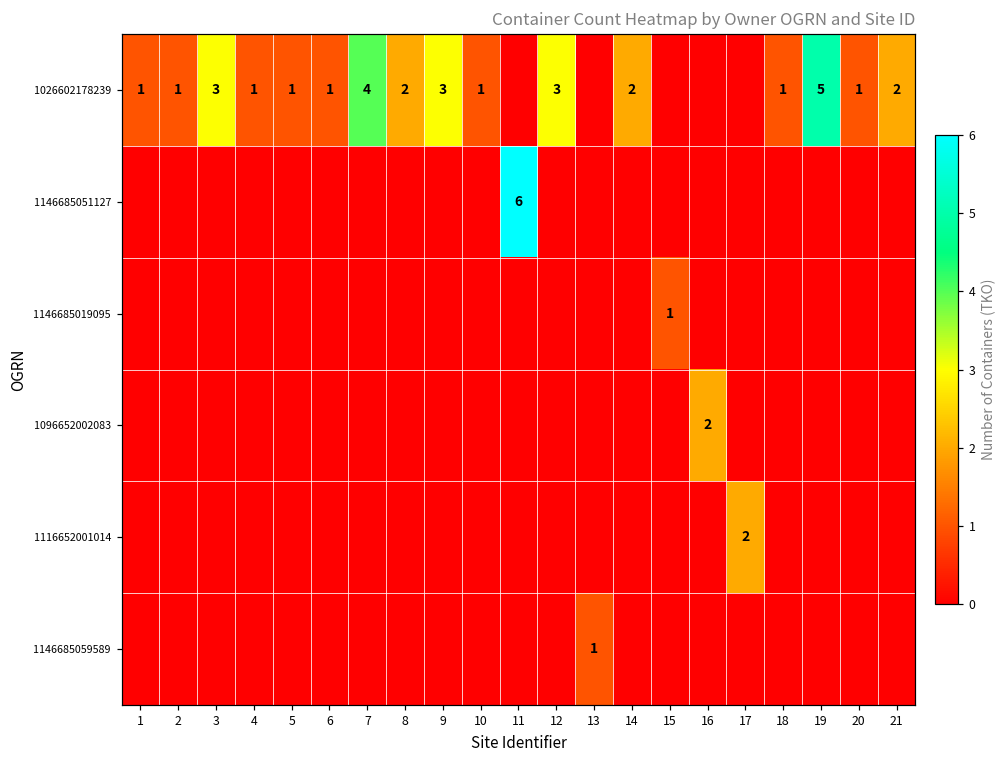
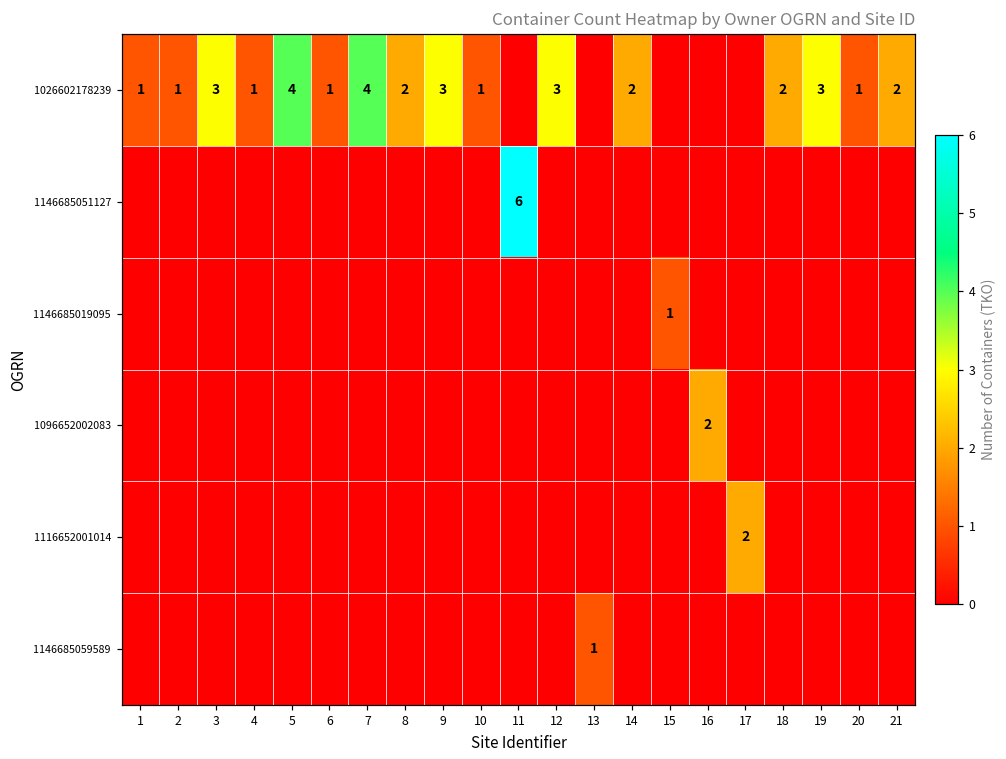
  {
    "1026602178239": {
      "1": 1,
      "2": 1,
      "3": 3,
      "4": 1,
-     "5": 1,
+     "5": 4,
      "6": 1,
      "7": 4,
      "8": 2,
      "9": 3,
      "10": 1,
      "12": 3,
      "14": 2,
-     "18": 1,
-     "19": 5,
+     "18": 2,
+     "19": 3,
      "20": 1,
      "21": 2
    },
    "1146685051127": {
      "11": 6
    },
    "1146685019095": {
      "15": 1
    },
    "1096652002083": {
      "16": 2
    },
    "1116652001014": {
      "17": 2
    },
    "1146685059589": {
      "13": 1
    }
  }
